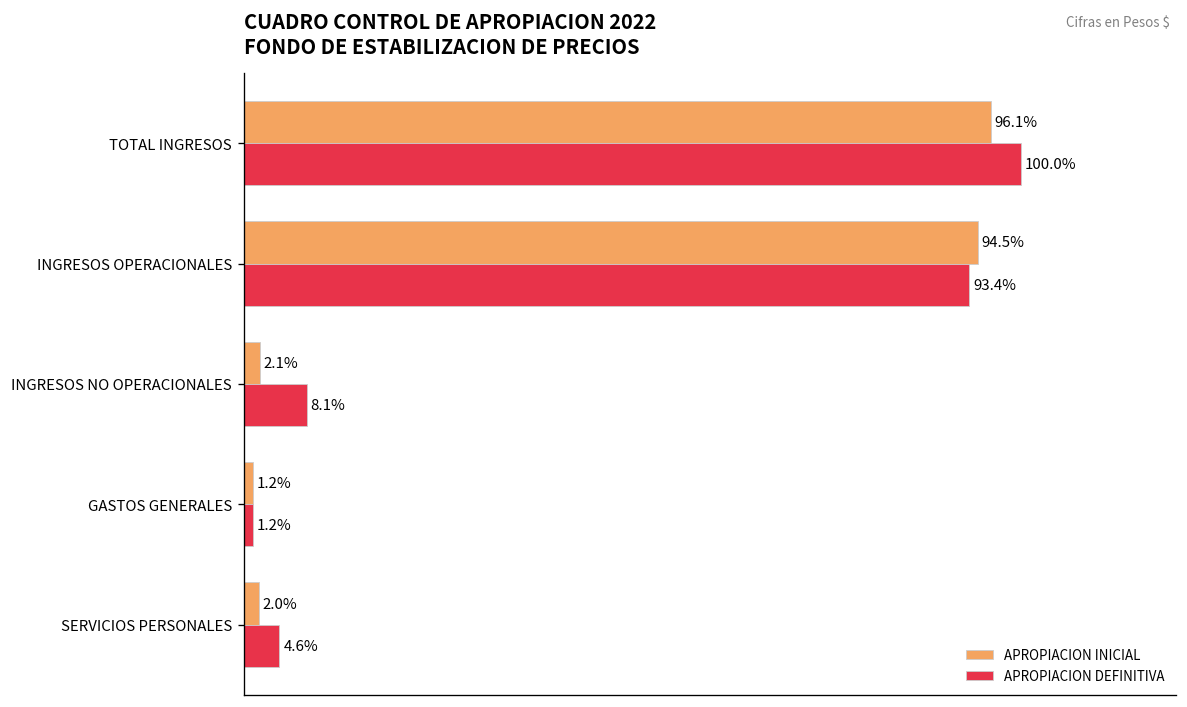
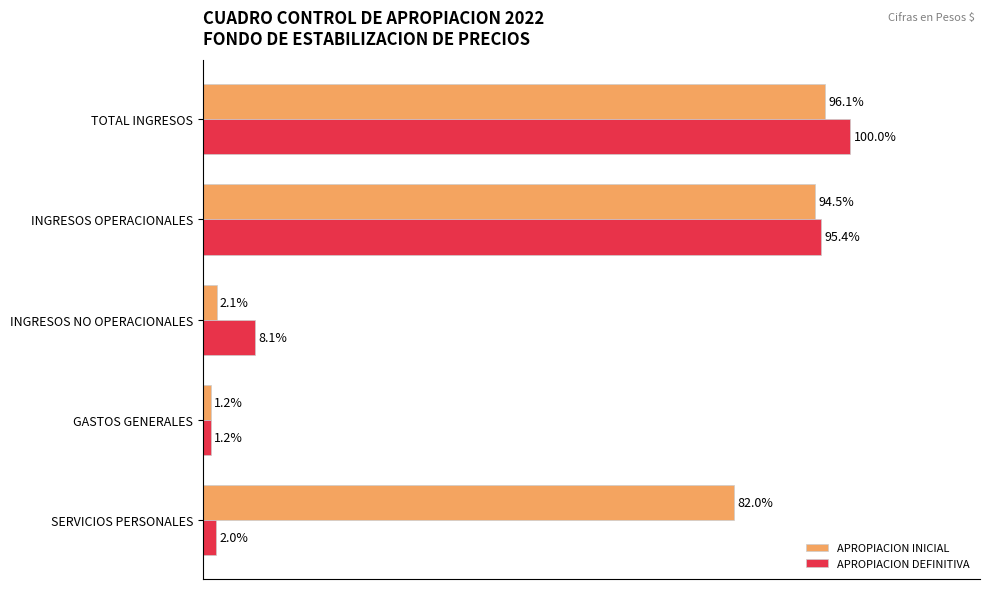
  {
    "APROPIACION INICIAL": {
      "TOTAL INGRESOS": "96.1%",
      "INGRESOS OPERACIONALES": "94.5%",
      "INGRESOS NO OPERACIONALES": "2.1%",
      "GASTOS GENERALES": "1.2%",
-     "SERVICIOS PERSONALES": "2.0%"
+     "SERVICIOS PERSONALES": "82.0%"
    },
    "APROPIACION DEFINITIVA": {
      "TOTAL INGRESOS": "100.0%",
-     "INGRESOS OPERACIONALES": "93.4%",
+     "INGRESOS OPERACIONALES": "95.4%",
      "INGRESOS NO OPERACIONALES": "8.1%",
      "GASTOS GENERALES": "1.2%",
-     "SERVICIOS PERSONALES": "4.6%"
+     "SERVICIOS PERSONALES": "2.0%"
    }
  }
